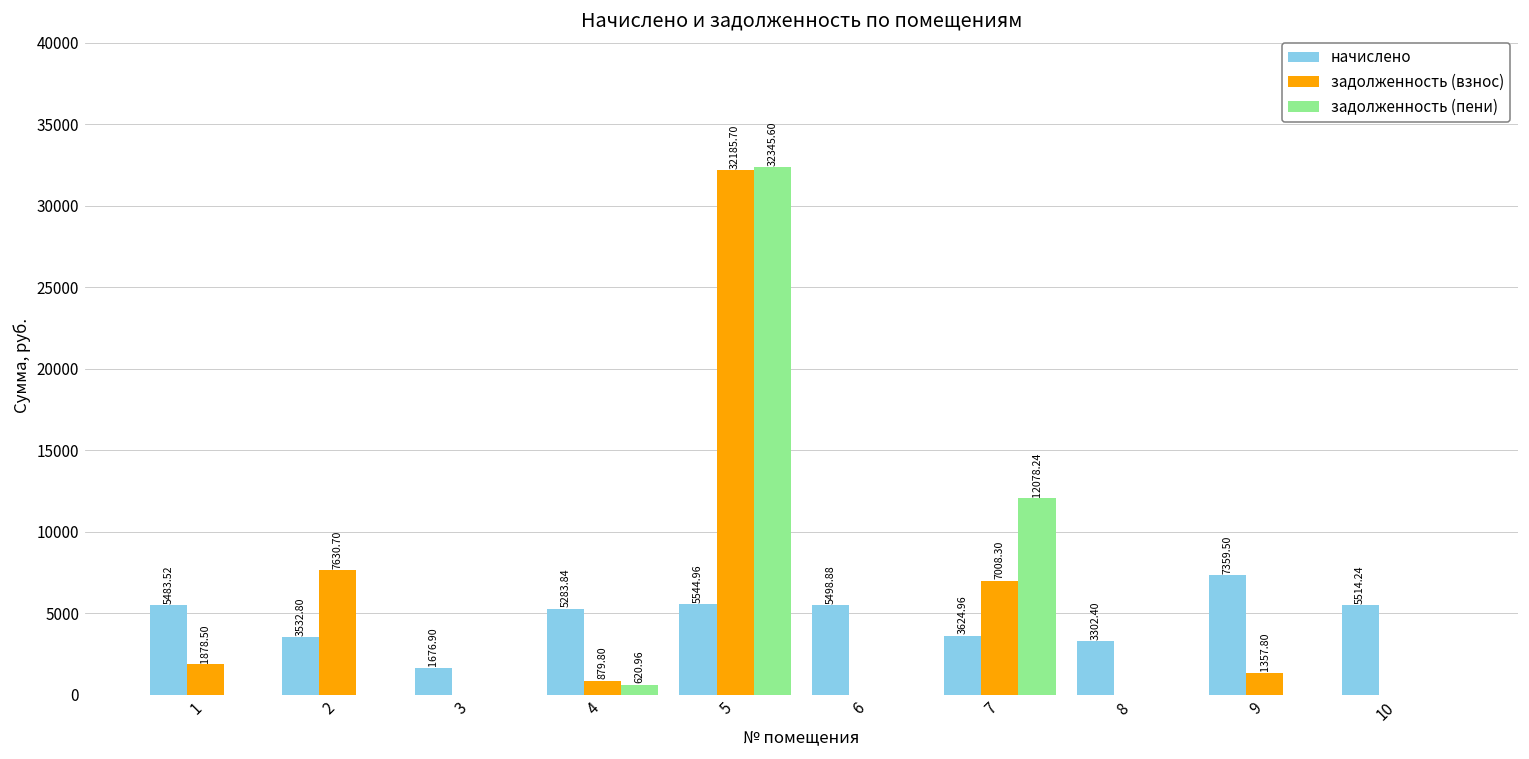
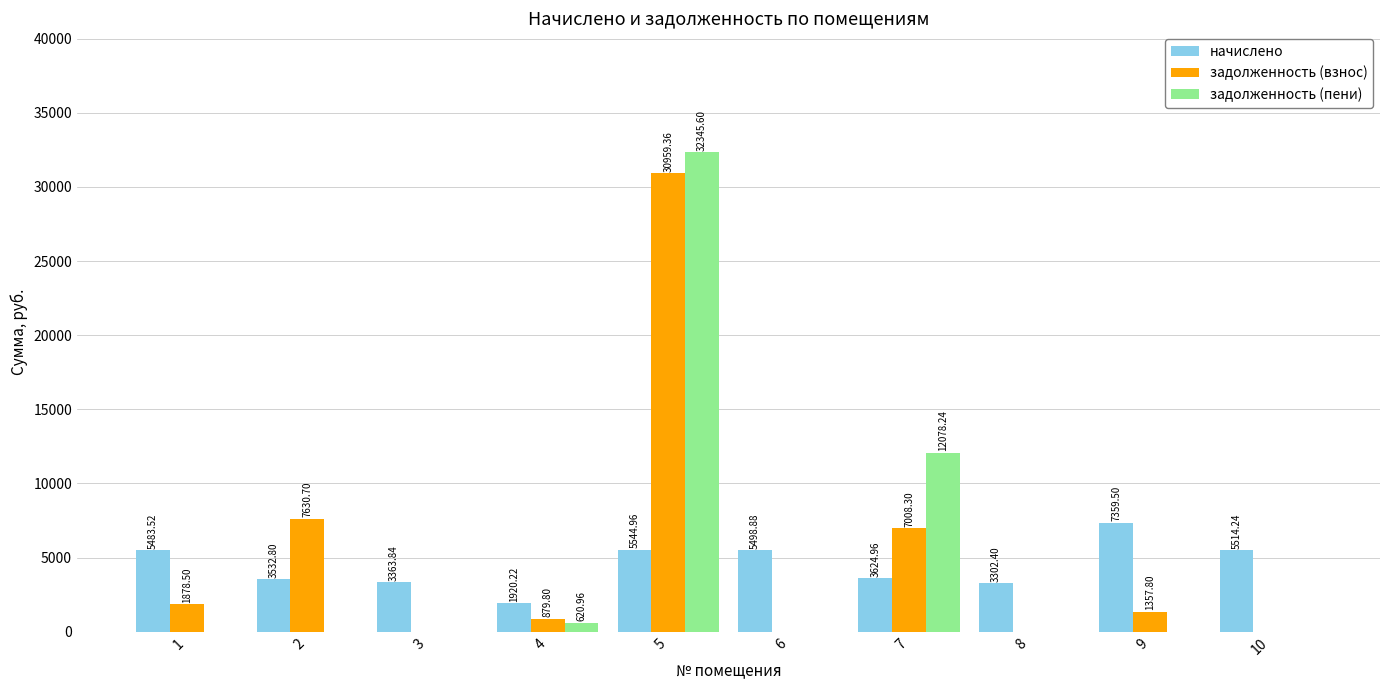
  {
    "начислено": {
      "1": 5483.52,
      "2": 3532.80,
-     "3": 1676.90,
-     "4": 5283.84,
+     "3": 3363.84,
+     "4": 1920.22,
      "5": 5544.96,
      "6": 5498.88,
      "7": 3624.96,
      "8": 3302.40,
      "9": 7359.50,
      "10": 5514.24
    },
    "задолженность (взнос)": {
      "1": 1878.50,
      "2": 7630.70,
      "4": 879.80,
-     "5": 32185.70,
+     "5": 30959.36,
      "7": 7008.30,
      "9": 1357.80
    },
    "задолженность (пени)": {
      "4": 620.96,
      "5": 32345.60,
      "7": 12078.24
    }
  }
